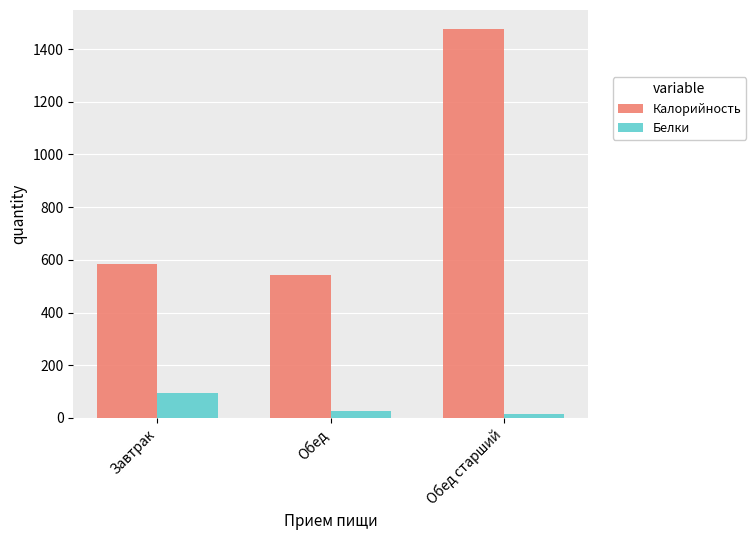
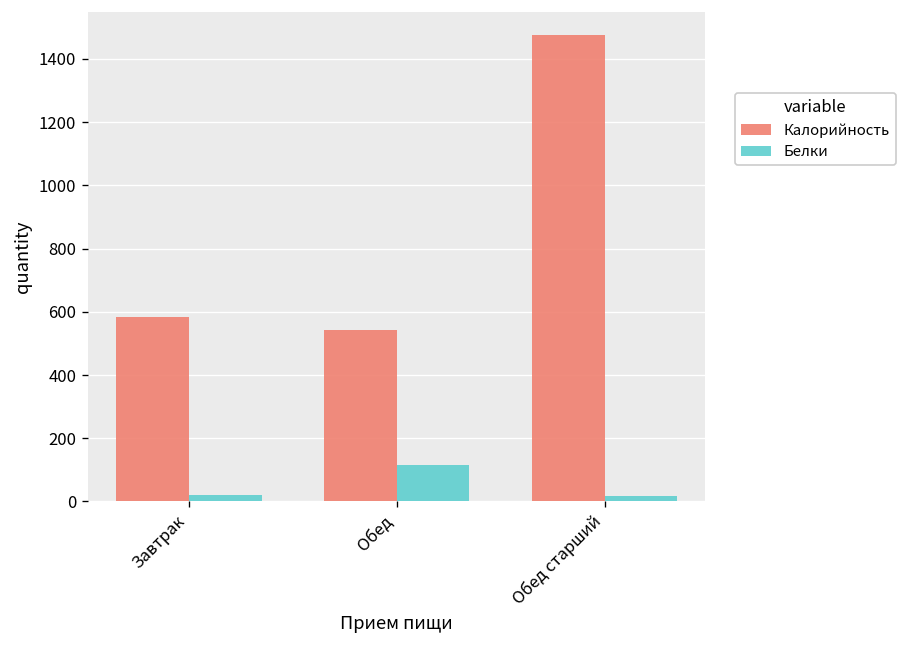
  {
    "Калорийность": {
      "Завтрак": 590,
      "Обед": 540,
      "Обед старший": 1470
    },
    "Белки": {
-     "Завтрак": 90,
-     "Обед": 30,
+     "Завтрак": 20,
+     "Обед": 110,
      "Обед старший": 20
    }
  }
